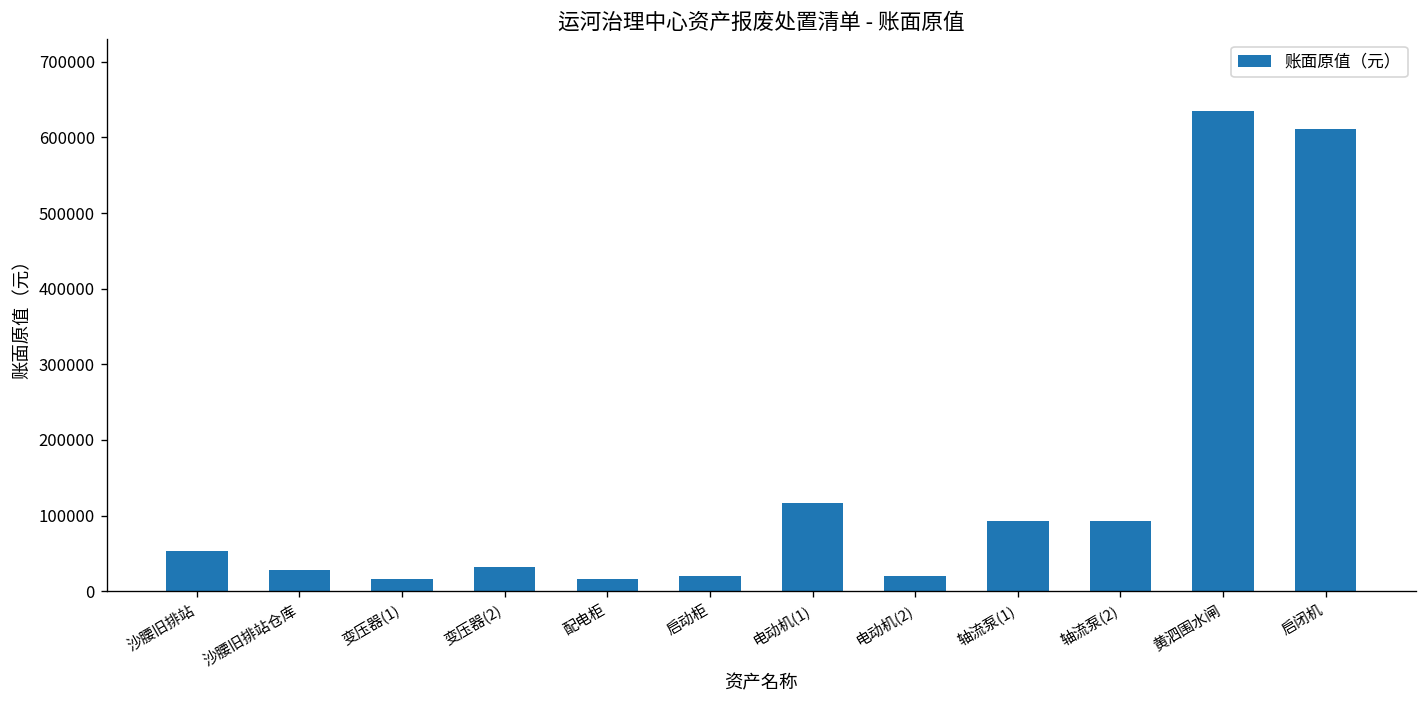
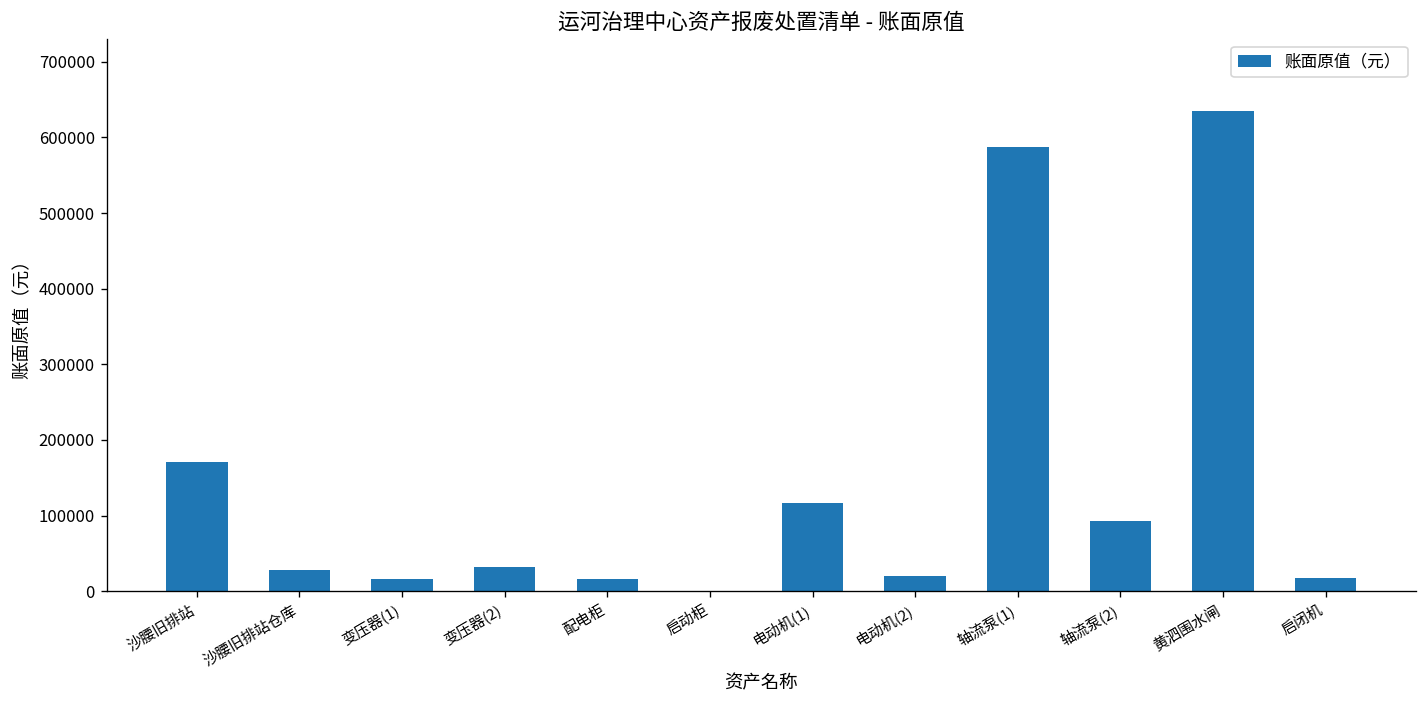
  {
-   "沙腰旧排站": 50000,
+   "沙腰旧排站": 170000,
    "沙腰旧排站仓库": 30000,
    "变压器(1)": 20000,
    "变压器(2)": 30000,
    "配电柜": 20000,
-   "启动柜": 20000,
+   "启动柜": 0,
    "电动机(1)": 120000,
    "电动机(2)": 20000,
-   "轴流泵(1)": 90000,
+   "轴流泵(1)": 590000,
    "轴流泵(2)": 90000,
    "黄泗围水闸": 640000,
-   "启闭机": 610000
+   "启闭机": 20000
  }
